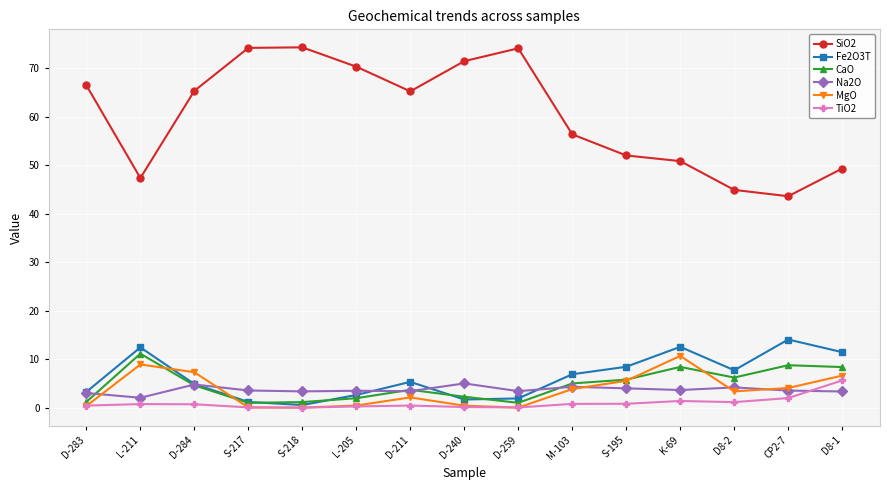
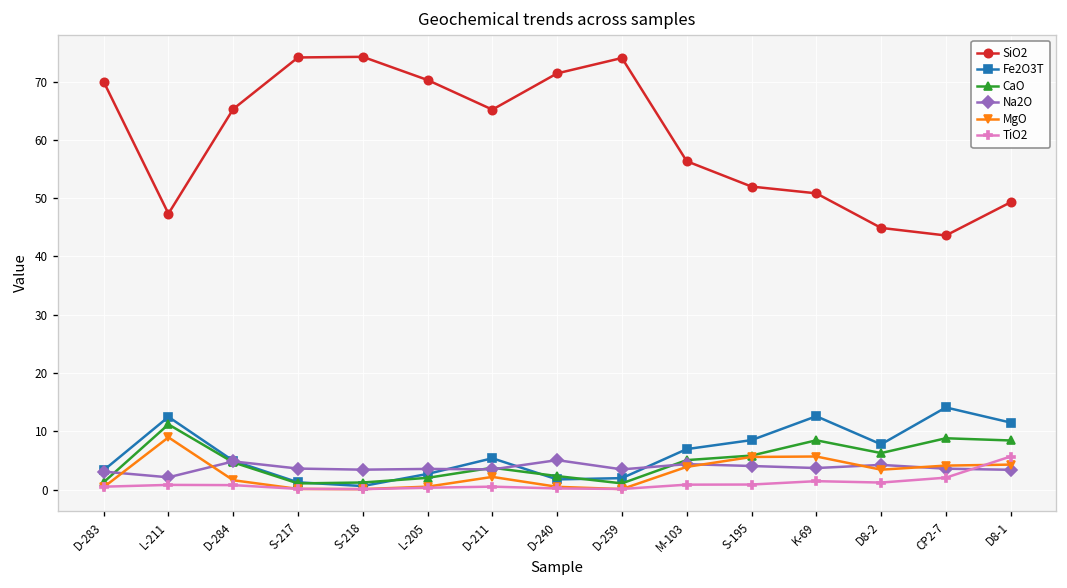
  {
    "SiO2": {
-     "D-283": 66,
+     "D-283": 70,
      "L-211": 47,
      "D-284": 65,
      "S-217": 74,
      "S-218": 74,
      "L-205": 70,
      "D-211": 65,
      "D-240": 71,
      "D-259": 74,
      "M-103": 56,
      "S-195": 52,
      "K-69": 51,
      "D8-2": 45,
      "CP2-7": 44,
      "D8-1": 49
    },
    "Fe2O3T": {
      "L-211": 12,
      "S-218": 1,
      "L-205": 3,
      "D-211": 5,
      "D-240": 2,
      "D-259": 2,
      "M-103": 7,
      "S-195": 8,
      "K-69": 13,
      "D8-2": 8,
      "CP2-7": 14,
      "D8-1": 12
    },
    "CaO": {
      "D-283": 1,
      "L-211": 11,
      "S-218": 1,
      "L-205": 2,
      "D-240": 2,
      "D-259": 1,
      "M-103": 5,
      "K-69": 8,
      "D8-2": 6,
      "CP2-7": 9,
      "D8-1": 8
    },
    "Na2O": {
      "L-211": 2,
      "S-217": 4,
      "S-218": 3,
      "L-205": 4,
      "D-240": 5,
      "D-259": 3,
      "S-195": 4,
      "K-69": 4,
      "D8-2": 4,
      "CP2-7": 4,
      "D8-1": 3
    },
    "MgO": {
      "L-211": 9,
-     "D-284": 7,
+     "D-284": 2,
      "D-211": 2,
-     "K-69": 11,
+     "K-69": 6,
      "D8-2": 3,
      "CP2-7": 4,
-     "D8-1": 7
+     "D8-1": 4
    },
    "TiO2": {
      "L-211": 1,
      "D-284": 1,
      "D-211": 1,
      "M-103": 1,
      "S-195": 1,
      "K-69": 1,
      "D8-2": 1,
      "CP2-7": 2,
      "D8-1": 6
    }
  }
